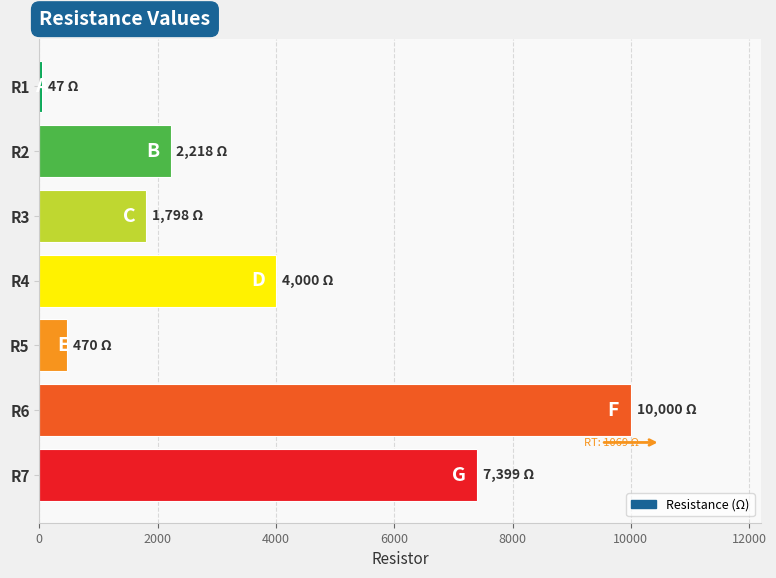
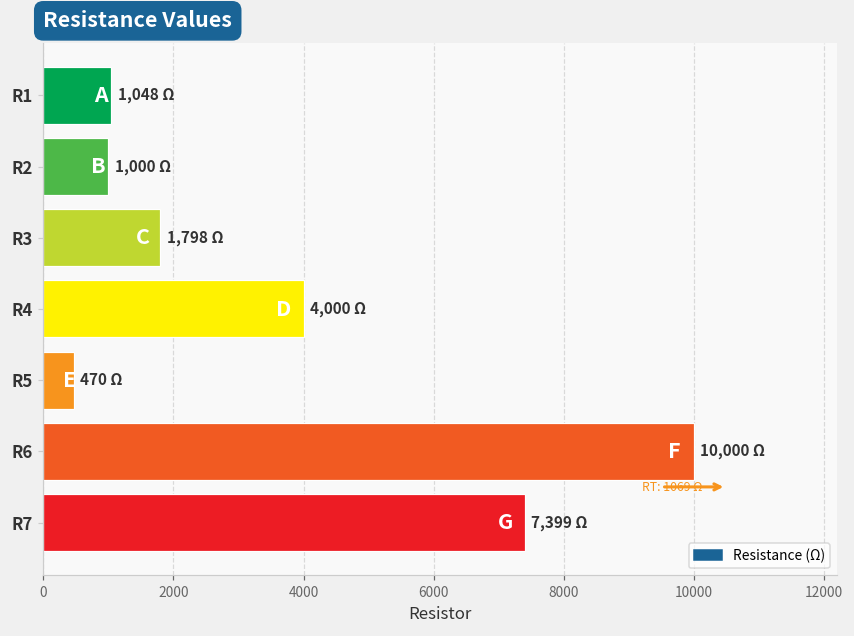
  {
-   "R1": "47",
-   "R2": "2,218",
+   "R1": "1,048",
+   "R2": "1,000",
    "R3": "1,798",
    "R4": "4,000",
    "R5": "470",
    "R6": "10,000",
    "R7": "7,399"
  }
